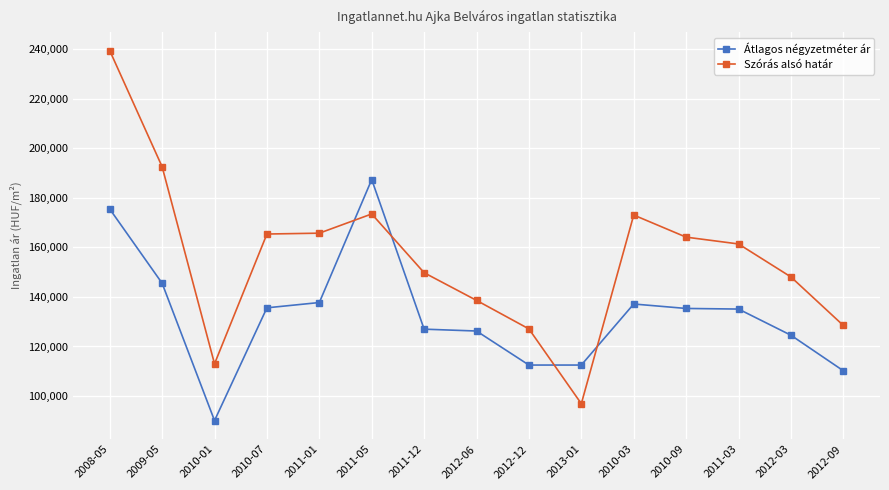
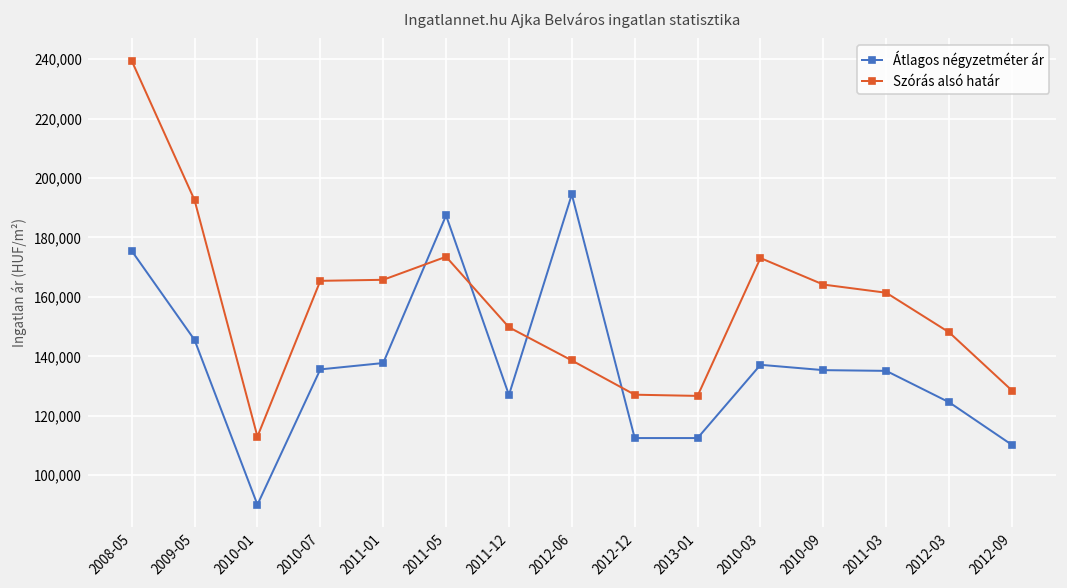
  {
    "Átlagos négyzetméter ár": {
      "2008-05": "176,000",
      "2009-05": "146,000",
      "2010-01": "90,000",
      "2010-07": "136,000",
      "2011-01": "138,000",
      "2011-05": "187,000",
      "2011-12": "127,000",
-     "2012-06": "126,000",
+     "2012-06": "194,000",
      "2012-12": "113,000",
      "2013-01": "113,000",
      "2010-03": "137,000",
      "2010-09": "135,000",
      "2011-03": "135,000",
      "2012-03": "125,000",
      "2012-09": "110,000"
    },
    "Szórás alsó határ": {
      "2008-05": "239,000",
      "2009-05": "193,000",
      "2010-01": "113,000",
      "2010-07": "165,000",
      "2011-01": "166,000",
      "2011-05": "174,000",
      "2011-12": "150,000",
      "2012-06": "139,000",
      "2012-12": "127,000",
-     "2013-01": "97,000",
+     "2013-01": "127,000",
      "2010-03": "173,000",
      "2010-09": "164,000",
      "2011-03": "161,000",
      "2012-03": "148,000",
      "2012-09": "128,000"
    }
  }
